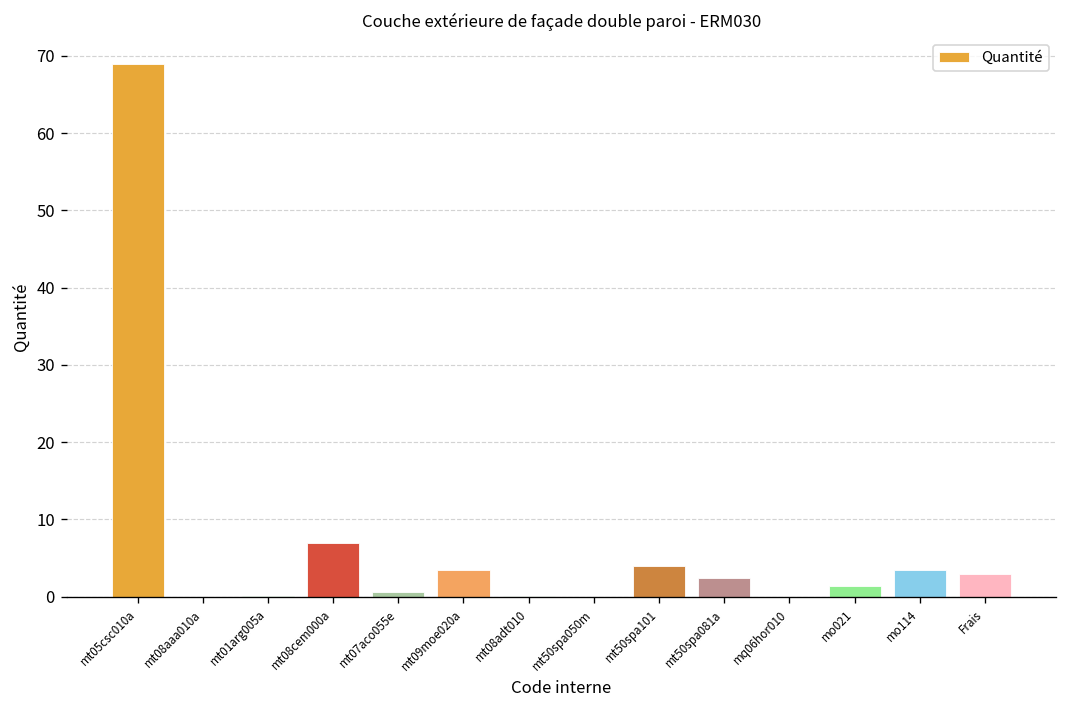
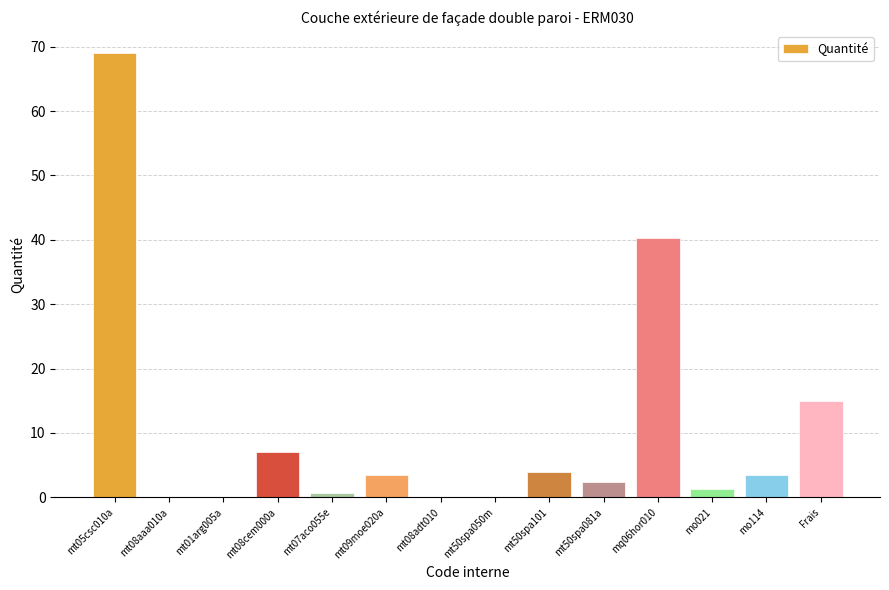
  {
    "mt05csc010a": 69,
    "mt08cem000a": 7,
    "mt07aco055e": 1,
    "mt09moe020a": 3,
    "mt50spa101": 4,
    "mt50spa081a": 2,
-   "mq06hor010": 0,
+   "mq06hor010": 40,
    "mo021": 1,
    "mo114": 4,
-   "Frais": 3
+   "Frais": 15
  }
